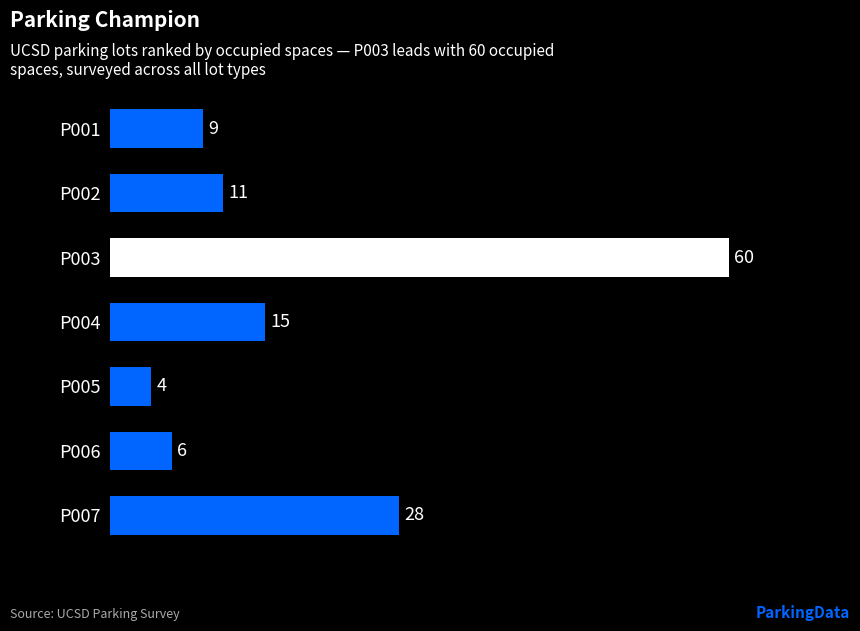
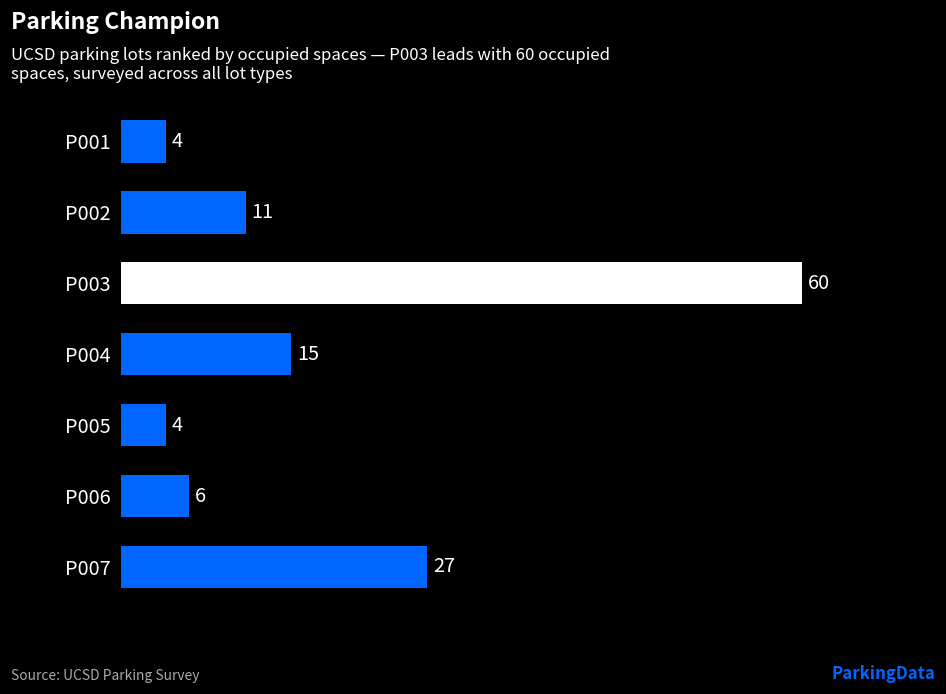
  {
-   "P001": 9,
+   "P001": 4,
    "P002": 11,
    "P003": 60,
    "P004": 15,
    "P005": 4,
    "P006": 6,
-   "P007": 28
+   "P007": 27
  }
